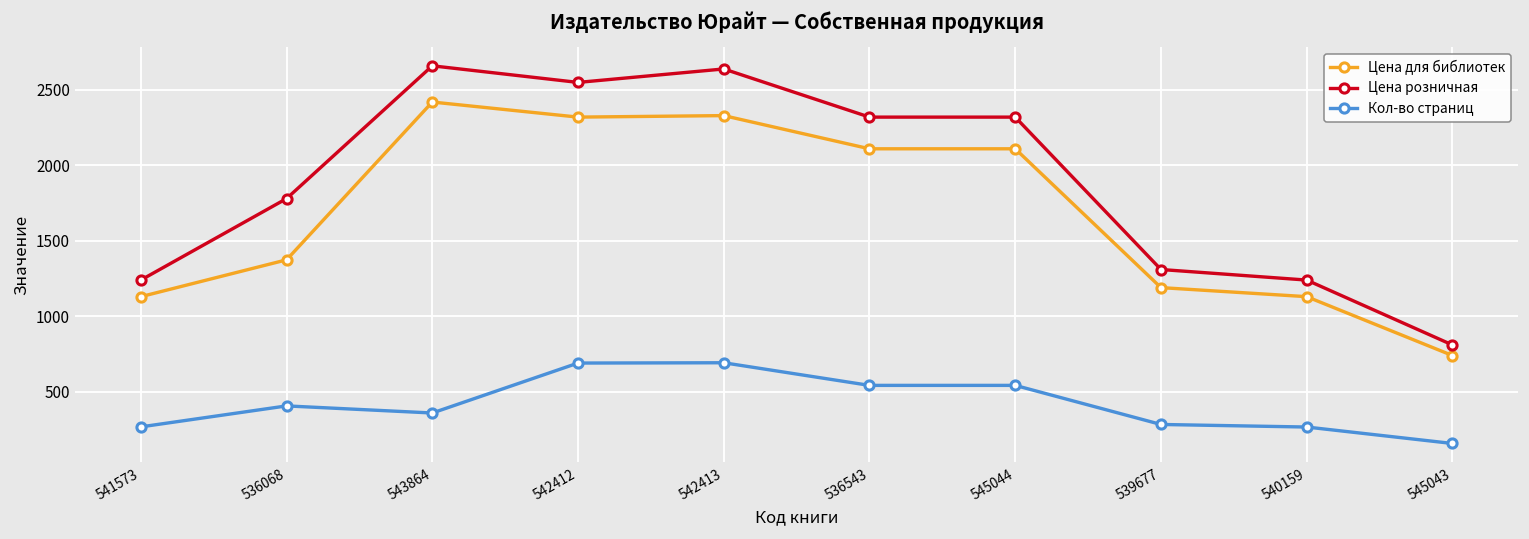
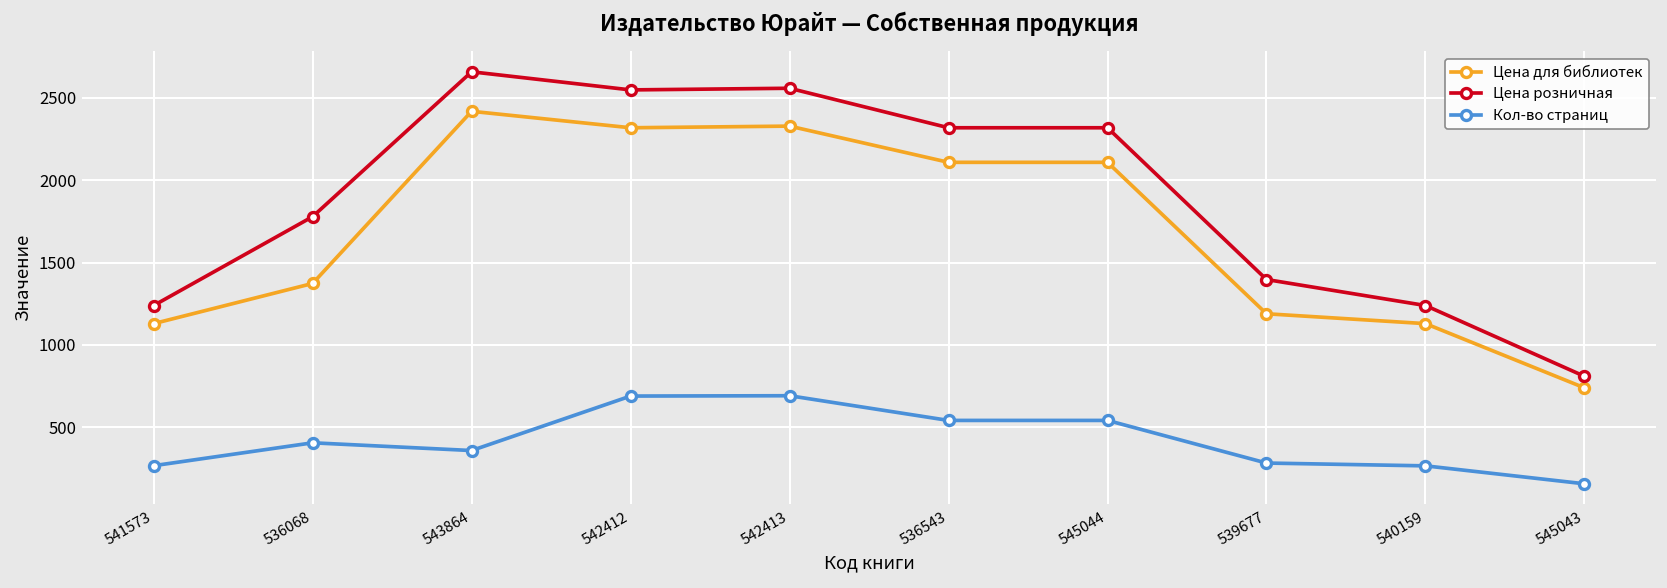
  {
    "Цена для библиотек": {
      "541573": 1130,
      "536068": 1370,
      "543864": 2420,
      "542412": 2320,
      "542413": 2330,
      "536543": 2110,
      "545044": 2110,
      "539677": 1190,
      "540159": 1130,
      "545043": 740
    },
    "Цена розничная": {
      "541573": 1240,
      "536068": 1780,
      "543864": 2660,
      "542412": 2550,
-     "542413": 2640,
+     "542413": 2560,
      "536543": 2320,
      "545044": 2320,
-     "539677": 1310,
+     "539677": 1400,
      "540159": 1240,
      "545043": 810
    },
    "Кол-во страниц": {
      "541573": 270,
      "536068": 410,
      "543864": 360,
      "542412": 690,
      "542413": 690,
      "536543": 540,
      "545044": 540,
      "539677": 280,
      "540159": 270,
      "545043": 160
    }
  }
